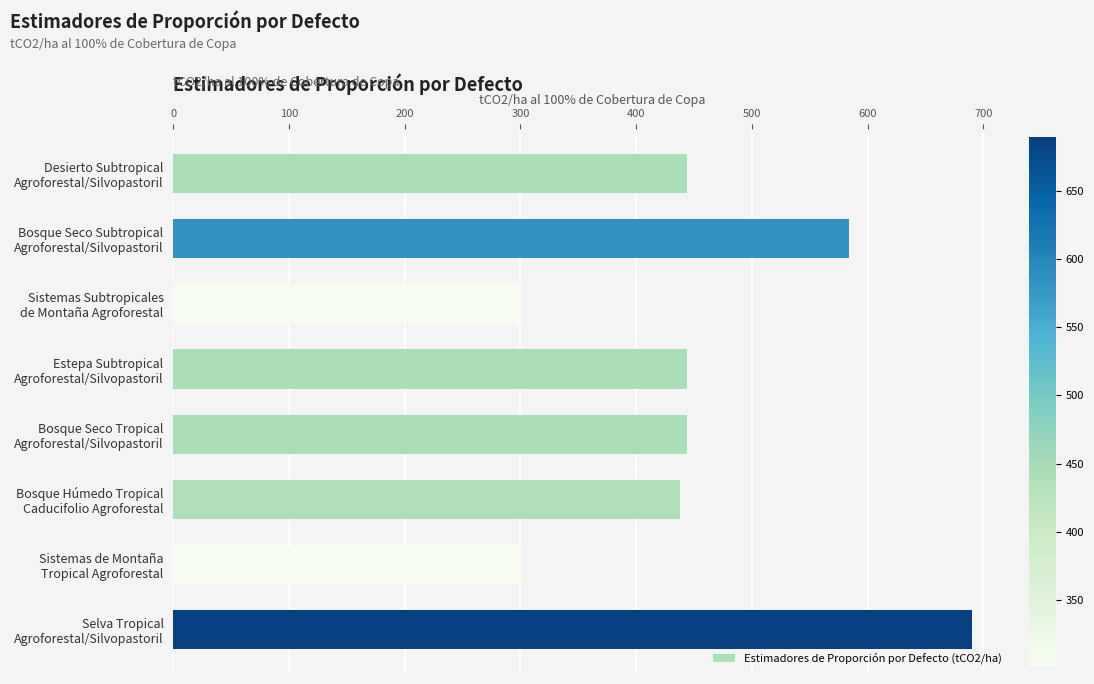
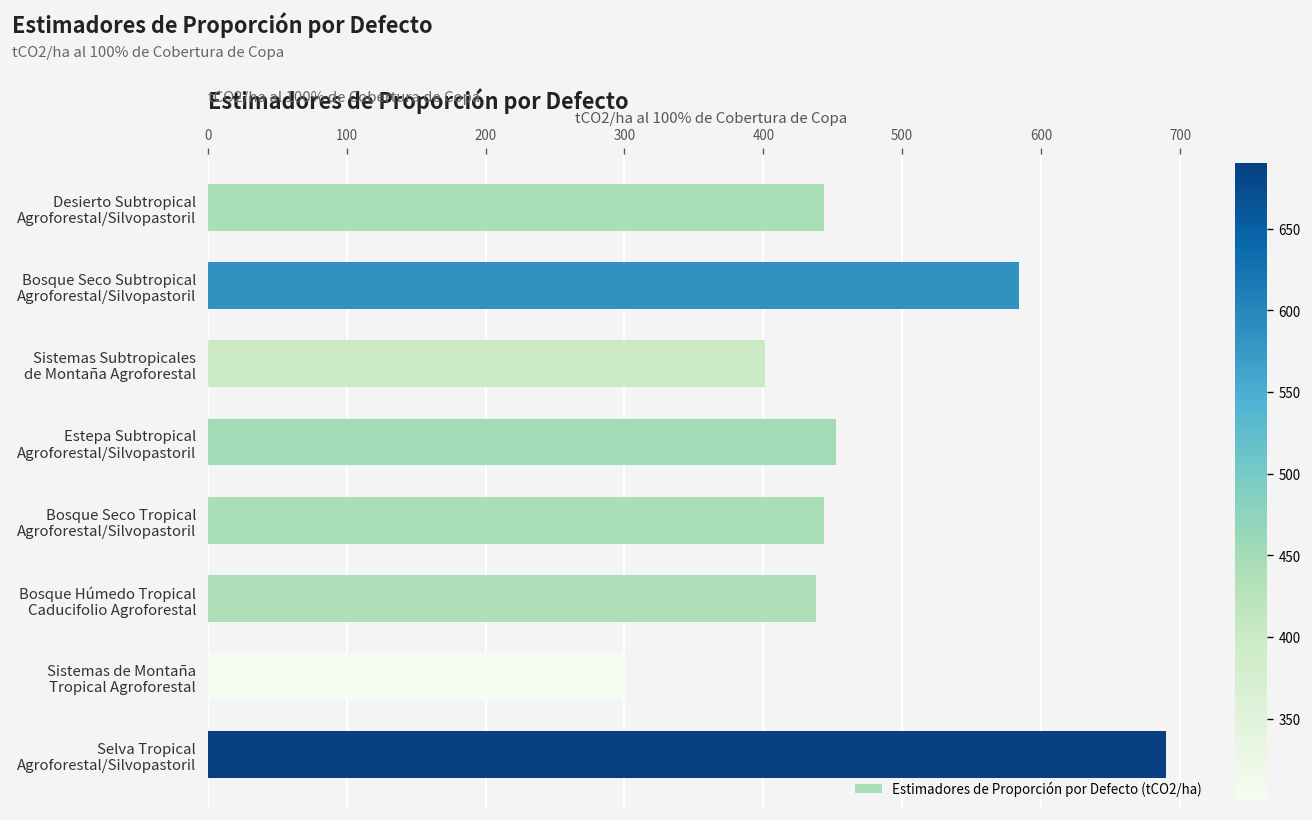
  {
    "Desierto Subtropical Agroforestal/Silvopastoril": 444,
    "Bosque Seco Subtropical Agroforestal/Silvopastoril": 584,
-   "Sistemas Subtropicales de Montaña Agroforestal": 301,
-   "Estepa Subtropical Agroforestal/Silvopastoril": 444,
+   "Sistemas Subtropicales de Montaña Agroforestal": 401,
+   "Estepa Subtropical Agroforestal/Silvopastoril": 452,
    "Bosque Seco Tropical Agroforestal/Silvopastoril": 444,
    "Bosque Húmedo Tropical Caducifolio Agroforestal": 438,
    "Sistemas de Montaña Tropical Agroforestal": 301,
    "Selva Tropical Agroforestal/Silvopastoril": 690
  }
